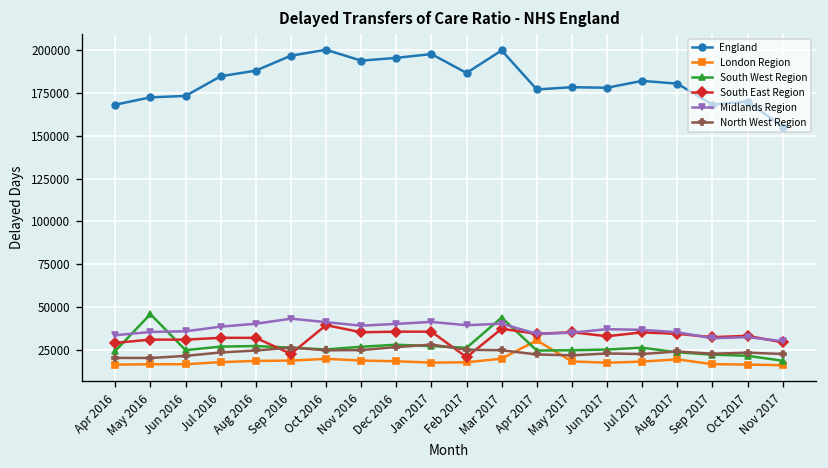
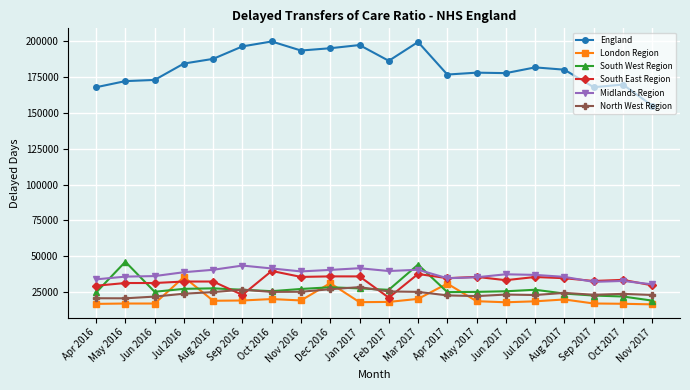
  {
    "England": {
      "Apr 2016": 168000,
      "May 2016": 172000,
      "Jun 2016": 173000,
      "Jul 2016": 185000,
      "Aug 2016": 188000,
      "Sep 2016": 197000,
      "Oct 2016": 200000,
      "Nov 2016": 194000,
      "Dec 2016": 195000,
      "Jan 2017": 198000,
      "Feb 2017": 186000,
      "Mar 2017": 200000,
      "Apr 2017": 177000,
      "May 2017": 178000,
      "Jun 2017": 178000,
      "Jul 2017": 182000,
      "Aug 2017": 180000
    },
    "London Region": {
      "Apr 2016": 17000,
      "May 2016": 17000,
      "Jun 2016": 17000,
-     "Jul 2016": 18000,
+     "Jul 2016": 35000,
      "Aug 2016": 19000,
      "Sep 2016": 19000,
      "Oct 2016": 20000,
      "Nov 2016": 19000,
-     "Dec 2016": 19000,
+     "Dec 2016": 31000,
      "Jan 2017": 18000,
      "Feb 2017": 18000,
      "Mar 2017": 20000,
      "Apr 2017": 31000,
      "May 2017": 18000,
      "Jun 2017": 18000,
      "Jul 2017": 18000,
      "Aug 2017": 20000,
      "Sep 2017": 17000,
      "Oct 2017": 17000,
      "Nov 2017": 16000
    },
    "South West Region": {
      "Apr 2016": 25000,
      "May 2016": 46000,
      "Jun 2016": 25000,
      "Jul 2016": 27000,
      "Aug 2016": 27000,
      "Nov 2016": 27000,
      "Mar 2017": 44000,
      "Apr 2017": 25000,
      "May 2017": 25000,
      "Jun 2017": 25000,
      "Jul 2017": 26000,
      "Oct 2017": 22000,
      "Nov 2017": 19000
    },
    "South East Region": {
      "Apr 2016": 29000,
      "May 2016": 31000,
      "Jun 2016": 31000,
      "Jul 2016": 32000,
      "Aug 2016": 32000,
      "Sep 2016": 23000,
      "Nov 2016": 35000,
      "Dec 2016": 36000,
      "Jan 2017": 36000,
      "Feb 2017": 21000,
      "Mar 2017": 37000,
      "Jun 2017": 33000
    },
    "Midlands Region": {
      "Apr 2016": 34000,
      "May 2016": 36000,
      "Jun 2016": 36000,
      "Jul 2016": 39000,
      "Aug 2016": 40000,
      "Sep 2016": 43000,
      "Nov 2016": 39000,
      "Dec 2016": 40000,
      "Jan 2017": 41000,
      "Feb 2017": 40000,
      "Mar 2017": 40000,
      "Jun 2017": 37000
    },
    "North West Region": {
      "Apr 2016": 20000,
      "May 2016": 20000,
      "Jun 2016": 22000,
      "Jul 2016": 24000,
      "Aug 2016": 25000,
      "Nov 2016": 25000,
      "Mar 2017": 25000,
      "Apr 2017": 22000,
      "May 2017": 22000,
      "Jun 2017": 23000,
      "Jul 2017": 23000,
      "Oct 2017": 24000,
      "Nov 2017": 23000
    }
  }
